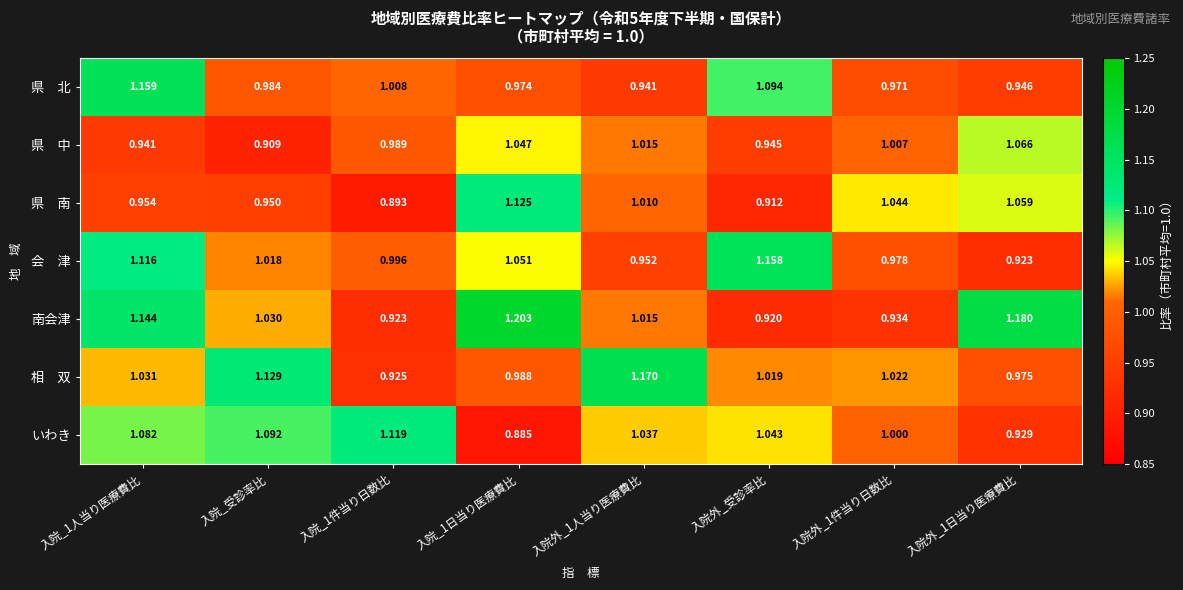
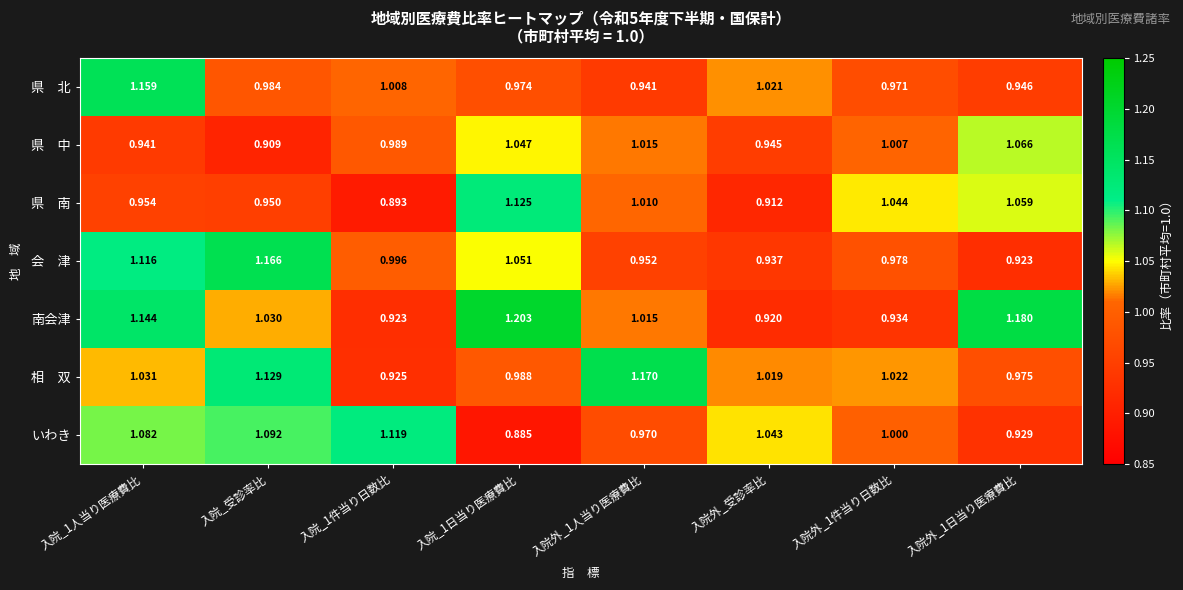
  {
    "県 北": {
      "入院_1人当り医療費比": 1.159,
      "入院_受診率比": 0.984,
      "入院_1件当り日数比": 1.008,
      "入院_1日当り医療費比": 0.974,
      "入院外_1人当り医療費比": 0.941,
-     "入院外_受診率比": 1.094,
+     "入院外_受診率比": 1.021,
      "入院外_1件当り日数比": 0.971,
      "入院外_1日当り医療費比": 0.946
    },
    "県 中": {
      "入院_1人当り医療費比": 0.941,
      "入院_受診率比": 0.909,
      "入院_1件当り日数比": 0.989,
      "入院_1日当り医療費比": 1.047,
      "入院外_1人当り医療費比": 1.015,
      "入院外_受診率比": 0.945,
      "入院外_1件当り日数比": 1.007,
      "入院外_1日当り医療費比": 1.066
    },
    "県 南": {
      "入院_1人当り医療費比": 0.954,
      "入院_受診率比": 0.950,
      "入院_1件当り日数比": 0.893,
      "入院_1日当り医療費比": 1.125,
      "入院外_1人当り医療費比": 1.010,
      "入院外_受診率比": 0.912,
      "入院外_1件当り日数比": 1.044,
      "入院外_1日当り医療費比": 1.059
    },
    "会 津": {
      "入院_1人当り医療費比": 1.116,
-     "入院_受診率比": 1.018,
+     "入院_受診率比": 1.166,
      "入院_1件当り日数比": 0.996,
      "入院_1日当り医療費比": 1.051,
      "入院外_1人当り医療費比": 0.952,
-     "入院外_受診率比": 1.158,
+     "入院外_受診率比": 0.937,
      "入院外_1件当り日数比": 0.978,
      "入院外_1日当り医療費比": 0.923
    },
    "南会津": {
      "入院_1人当り医療費比": 1.144,
      "入院_受診率比": 1.030,
      "入院_1件当り日数比": 0.923,
      "入院_1日当り医療費比": 1.203,
      "入院外_1人当り医療費比": 1.015,
      "入院外_受診率比": 0.920,
      "入院外_1件当り日数比": 0.934,
      "入院外_1日当り医療費比": 1.180
    },
    "相 双": {
      "入院_1人当り医療費比": 1.031,
      "入院_受診率比": 1.129,
      "入院_1件当り日数比": 0.925,
      "入院_1日当り医療費比": 0.988,
      "入院外_1人当り医療費比": 1.170,
      "入院外_受診率比": 1.019,
      "入院外_1件当り日数比": 1.022,
      "入院外_1日当り医療費比": 0.975
    },
    "いわき": {
      "入院_1人当り医療費比": 1.082,
      "入院_受診率比": 1.092,
      "入院_1件当り日数比": 1.119,
      "入院_1日当り医療費比": 0.885,
-     "入院外_1人当り医療費比": 1.037,
+     "入院外_1人当り医療費比": 0.970,
      "入院外_受診率比": 1.043,
      "入院外_1件当り日数比": 1.000,
      "入院外_1日当り医療費比": 0.929
    }
  }
